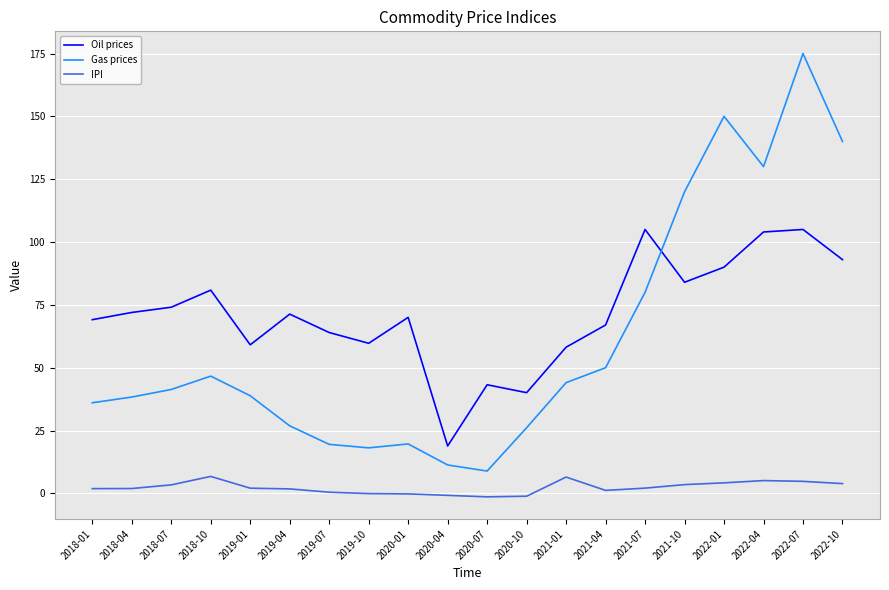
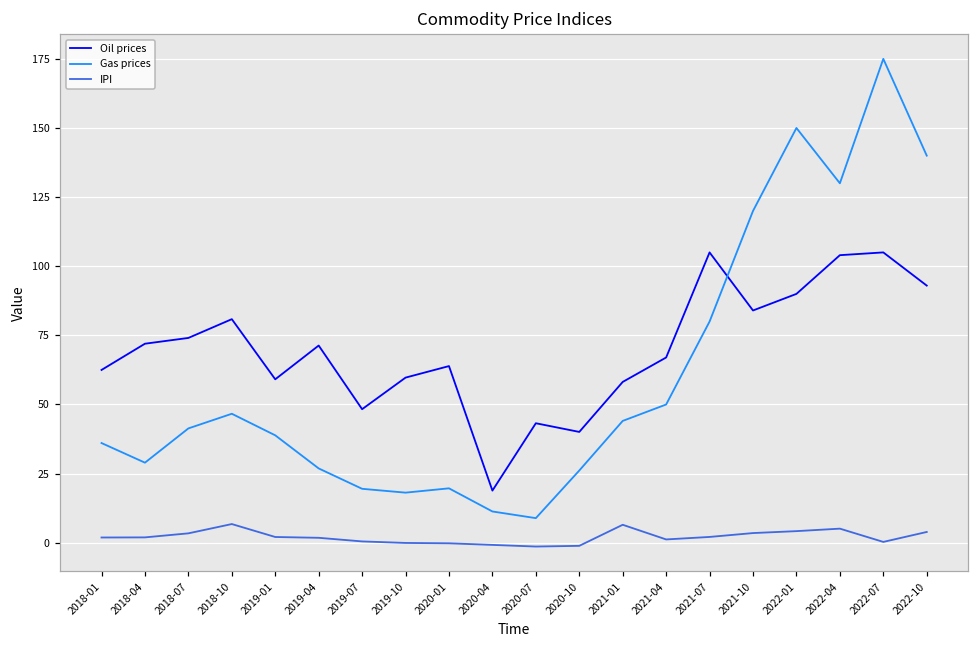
  {
    "Oil prices": {
-     "2018-01": 69,
+     "2018-01": 62,
      "2018-04": 72,
      "2018-07": 74,
      "2018-10": 81,
      "2019-01": 59,
      "2019-04": 71,
-     "2019-07": 64,
+     "2019-07": 48,
      "2019-10": 60,
-     "2020-01": 70,
+     "2020-01": 64,
      "2020-04": 19,
      "2020-07": 43,
      "2020-10": 40,
      "2021-01": 58,
      "2021-04": 67,
      "2021-07": 105,
      "2021-10": 84,
      "2022-01": 90,
      "2022-04": 104,
      "2022-07": 105,
      "2022-10": 93
    },
    "Gas prices": {
      "2018-01": 36,
-     "2018-04": 38,
+     "2018-04": 29,
      "2018-07": 41,
      "2018-10": 47,
      "2019-01": 39,
      "2019-04": 27,
      "2019-07": 20,
      "2019-10": 18,
      "2020-01": 20,
      "2020-04": 11,
      "2020-07": 9,
      "2020-10": 26,
      "2021-01": 44,
      "2021-04": 50,
      "2021-07": 80,
      "2021-10": 120,
      "2022-01": 150,
      "2022-04": 130,
      "2022-07": 175,
      "2022-10": 140
    },
    "IPI": {
      "2018-01": 2,
      "2018-04": 2,
      "2018-07": 3,
      "2018-10": 7,
      "2019-01": 2,
      "2019-04": 2,
      "2019-07": 0,
      "2019-10": 0,
      "2020-01": 0,
      "2020-04": -1,
      "2020-07": -1,
      "2020-10": -1,
      "2021-01": 7,
      "2021-04": 1,
      "2021-07": 2,
      "2021-10": 4,
      "2022-01": 4,
      "2022-04": 5,
-     "2022-07": 5,
+     "2022-07": 0,
      "2022-10": 4
    }
  }
